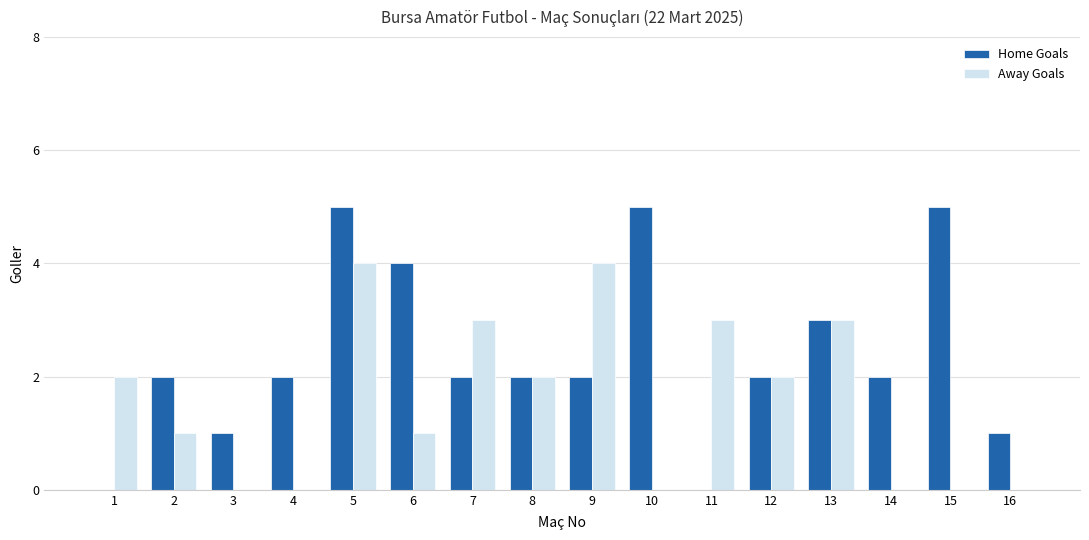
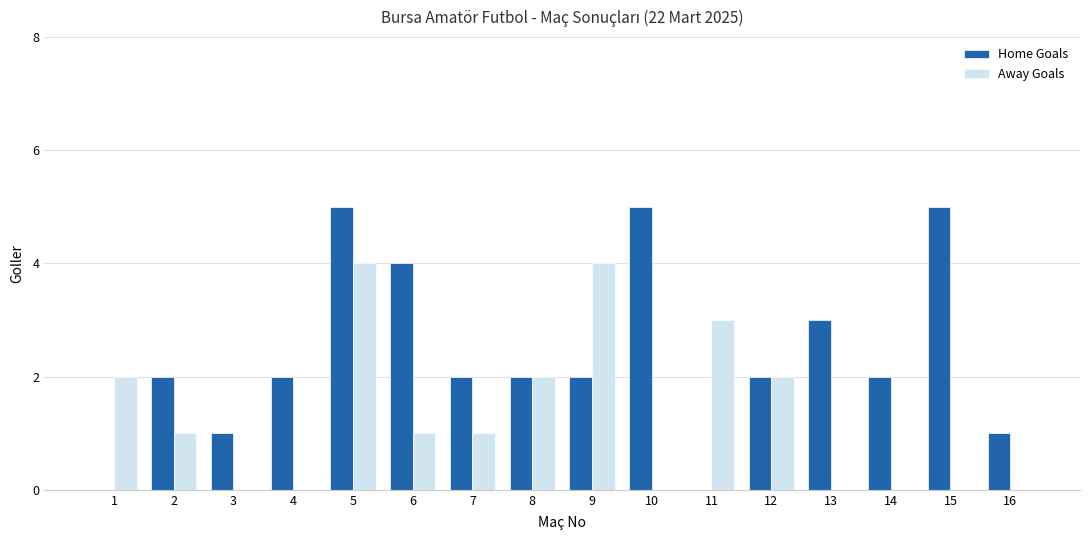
  {
    "Home Goals": {
      "1": 0,
      "2": 2,
      "3": 1,
      "4": 2,
      "5": 5,
      "6": 4,
      "7": 2,
      "8": 2,
      "9": 2,
      "10": 5,
      "11": 0,
      "12": 2,
      "13": 3,
      "14": 2,
      "15": 5,
      "16": 1
    },
    "Away Goals": {
      "1": 2,
      "2": 1,
      "3": 0,
      "4": 0,
      "5": 4,
      "6": 1,
-     "7": 3,
+     "7": 1,
      "8": 2,
      "9": 4,
      "10": 0,
      "11": 3,
      "12": 2,
-     "13": 3,
+     "13": 0,
      "14": 0,
      "15": 0,
      "16": 0
    }
  }
